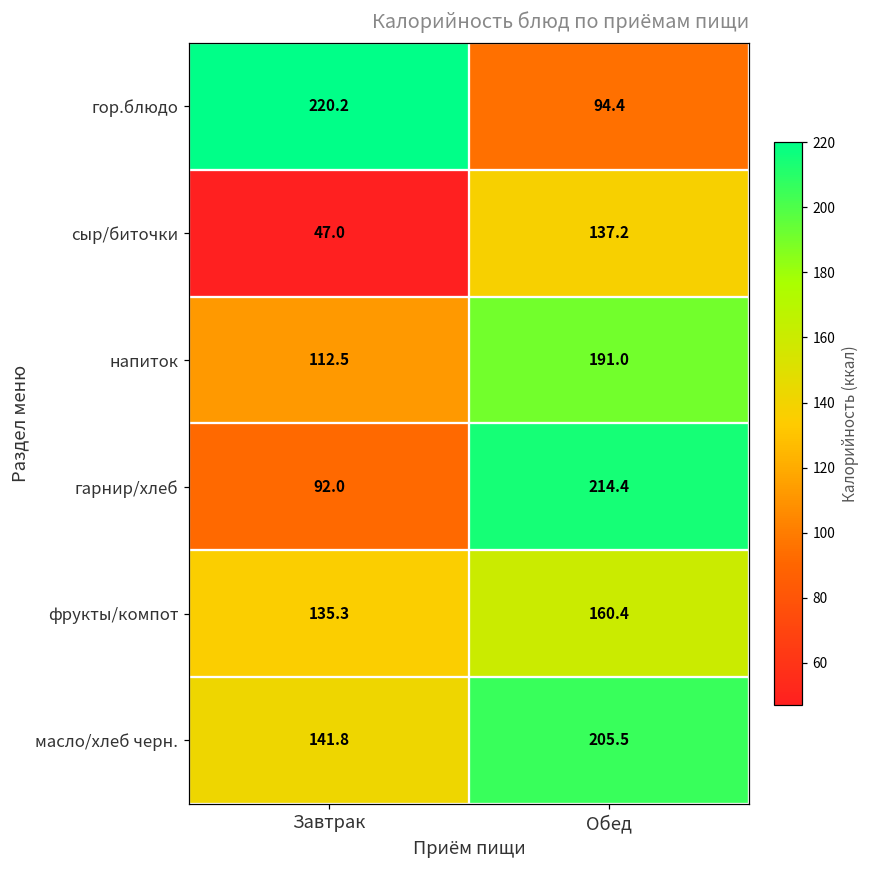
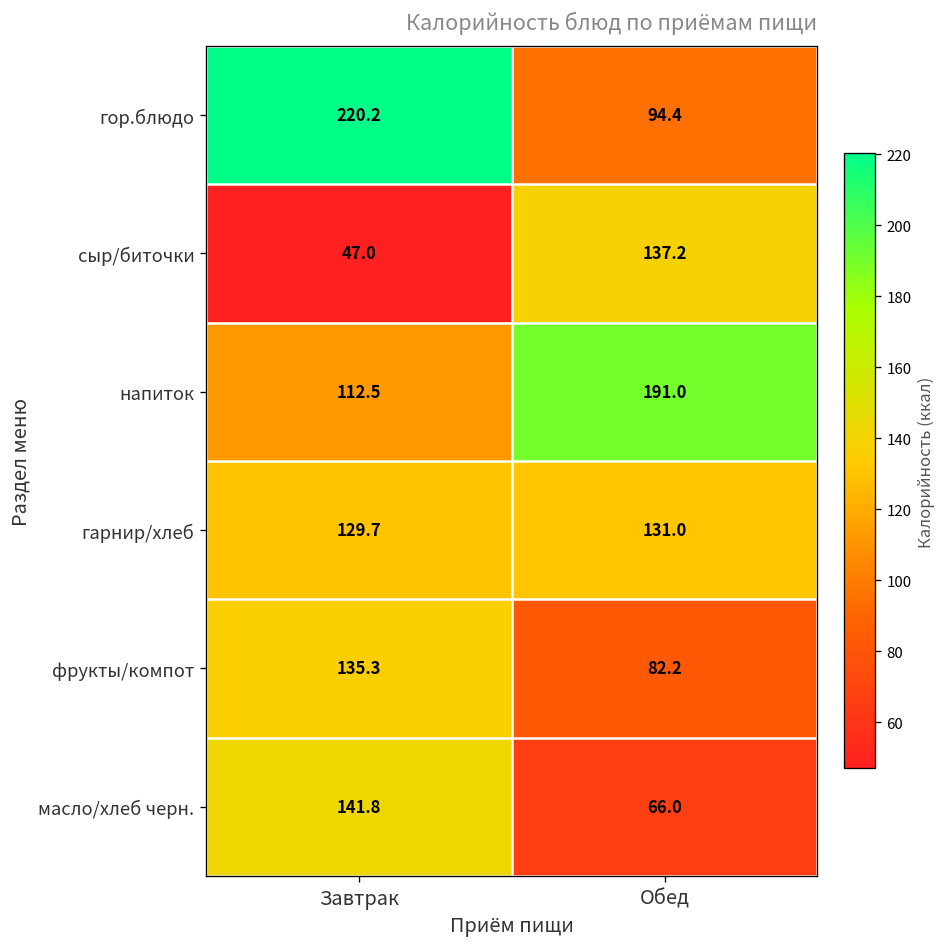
  {
    "гор.блюдо": {
      "Завтрак": 220.2,
      "Обед": 94.4
    },
    "сыр/биточки": {
      "Завтрак": 47.0,
      "Обед": 137.2
    },
    "напиток": {
      "Завтрак": 112.5,
      "Обед": 191.0
    },
    "гарнир/хлеб": {
-     "Завтрак": 92.0,
-     "Обед": 214.4
+     "Завтрак": 129.7,
+     "Обед": 131.0
    },
    "фрукты/компот": {
      "Завтрак": 135.3,
-     "Обед": 160.4
+     "Обед": 82.2
    },
    "масло/хлеб черн.": {
      "Завтрак": 141.8,
-     "Обед": 205.5
+     "Обед": 66.0
    }
  }
